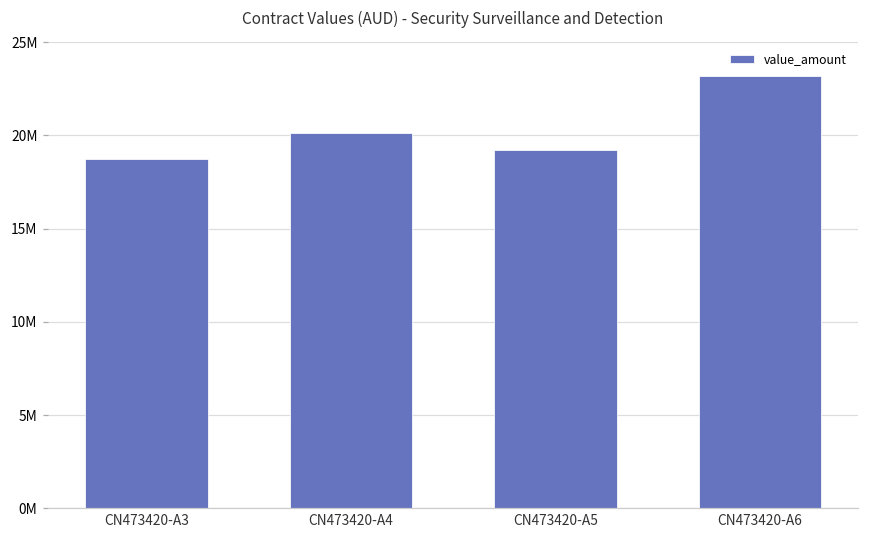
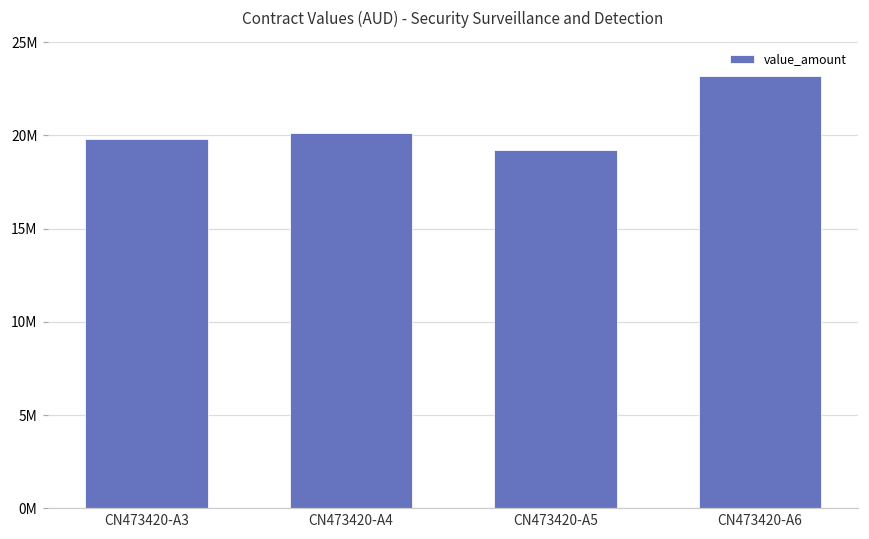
  {
-   "CN473420-A3": 18700000,
+   "CN473420-A3": 19800000,
    "CN473420-A4": 20100000,
    "CN473420-A5": 19200000,
    "CN473420-A6": 23200000
  }
